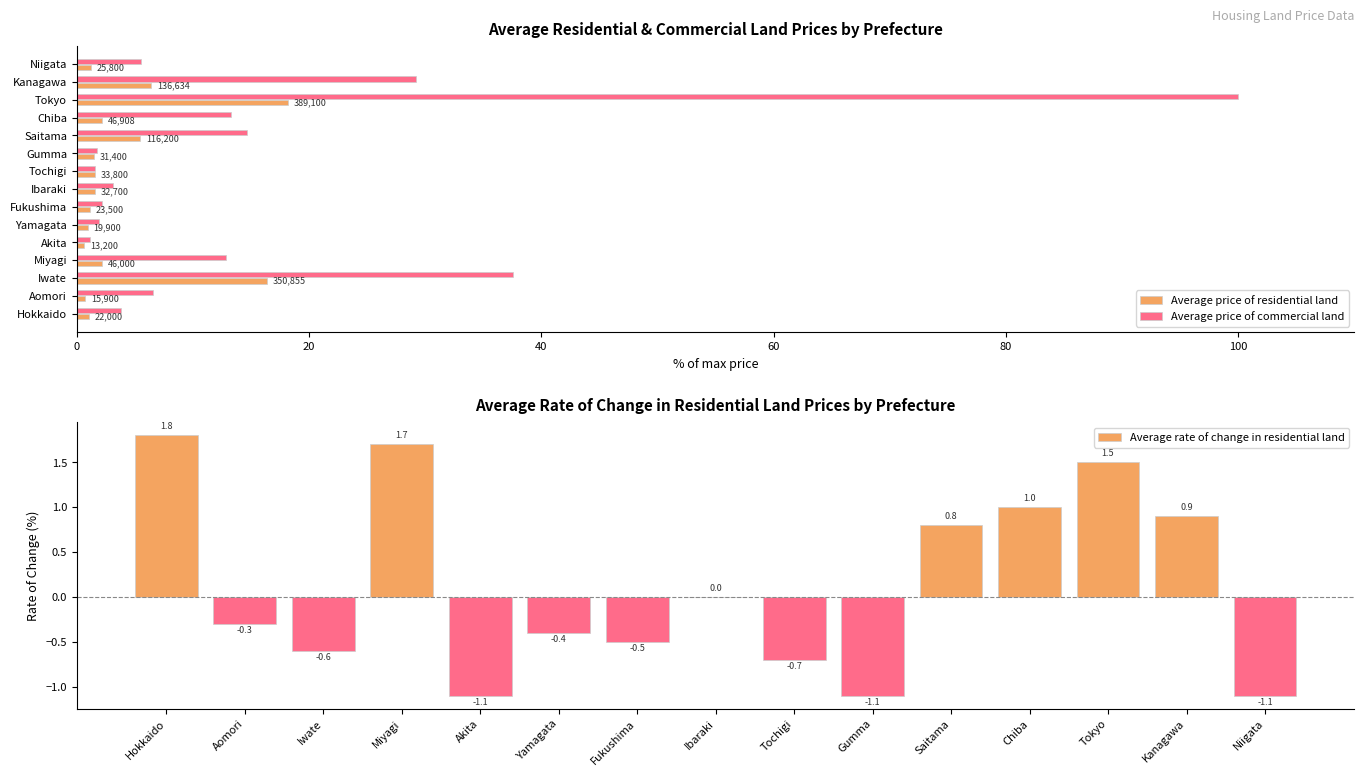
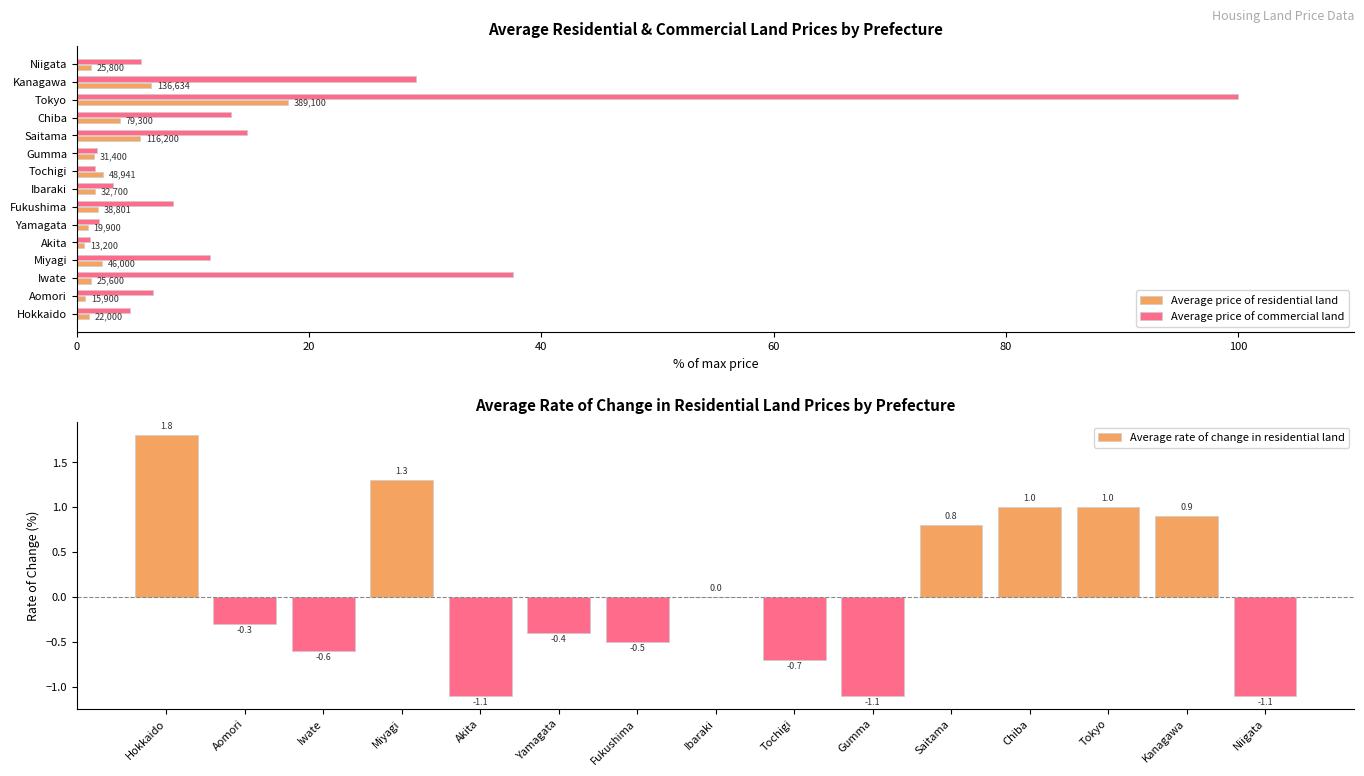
  {
    "Average Residential & Commercial Land Prices by Prefecture": {
      "Average price of residential land": {
-       "Chiba": "46,908",
-       "Tochigi": "33,800",
-       "Fukushima": "23,500",
-       "Iwate": "350,855"
+       "Chiba": "79,300",
+       "Tochigi": "48,941",
+       "Fukushima": "38,801",
+       "Iwate": "25,600"
      },
      "Average price of commercial land": {
        "Niigata": "5.5",
        "Kanagawa": "29.2",
        "Tokyo": "100.0",
        "Chiba": "13.3",
        "Saitama": "14.6",
-       "Fukushima": "2.1",
-       "Miyagi": "12.9",
+       "Fukushima": "8.3",
+       "Miyagi": "11.4",
        "Iwate": "37.6",
        "Aomori": "6.5",
-       "Hokkaido": "3.8"
+       "Hokkaido": "4.5"
      }
    },
    "Average Rate of Change in Residential Land Prices by Prefecture": {
      "Hokkaido": "1.8",
      "Aomori": "-0.3",
      "Iwate": "-0.6",
-     "Miyagi": "1.7",
+     "Miyagi": "1.3",
      "Akita": "-1.1",
      "Yamagata": "-0.4",
      "Fukushima": "-0.5",
      "Ibaraki": "0.0",
      "Tochigi": "-0.7",
      "Gumma": "-1.1",
      "Saitama": "0.8",
      "Chiba": "1.0",
-     "Tokyo": "1.5",
+     "Tokyo": "1.0",
      "Kanagawa": "0.9",
      "Niigata": "-1.1"
    }
  }
